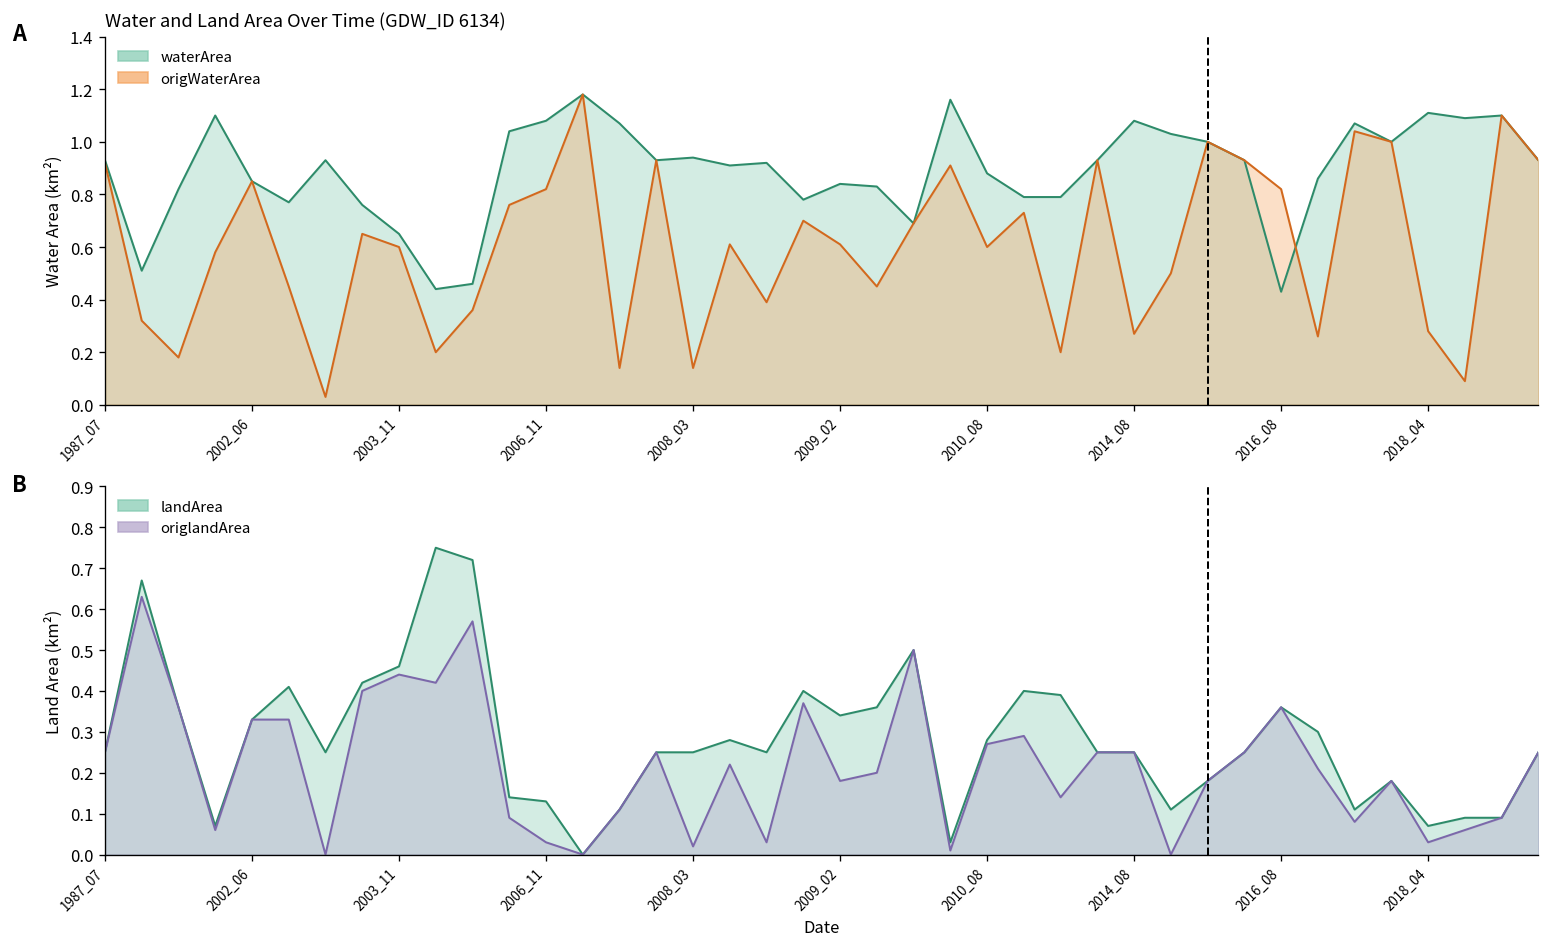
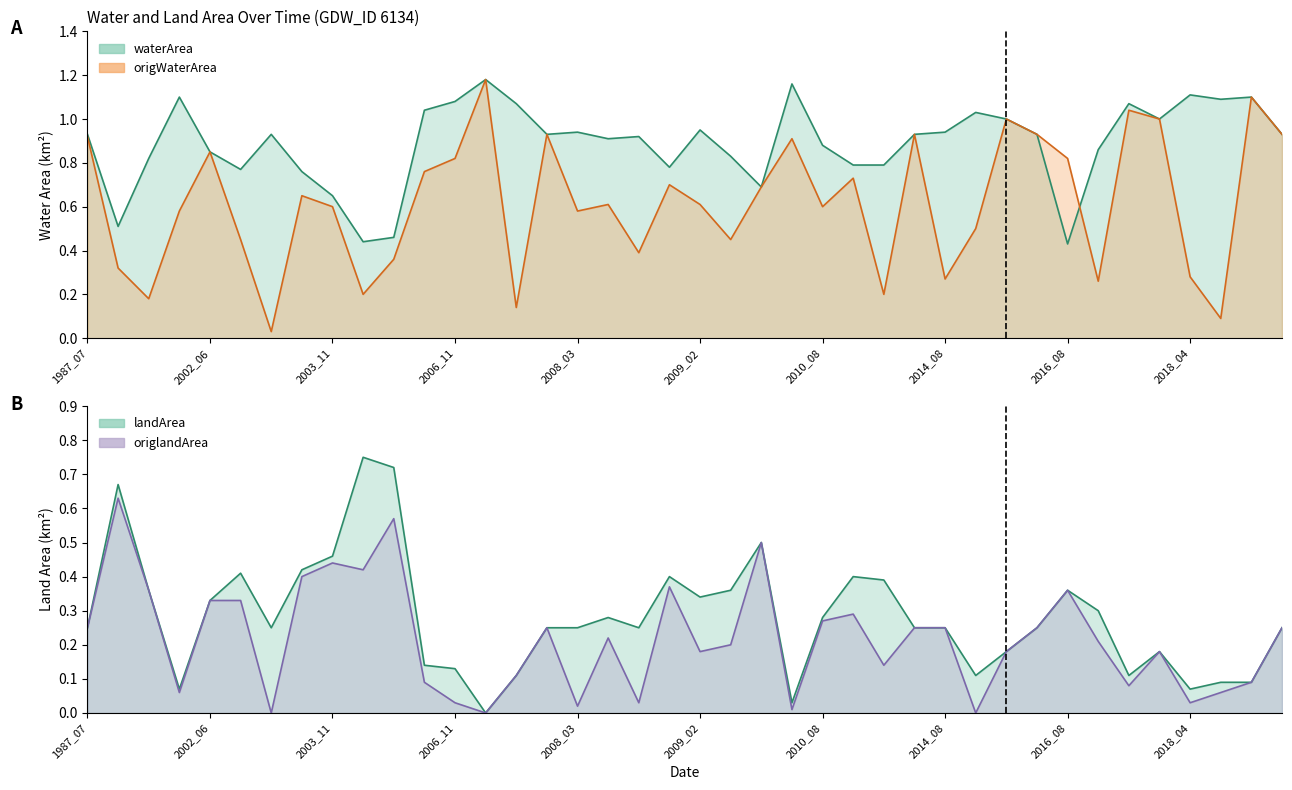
  {
    "Water and Land Area Over Time (GDW_ID 6134)": {
      "waterArea": {
        "2003_11": 0.65,
        "2006_11": 1.08,
        "2008_03": 0.94,
-       "2009_02": 0.84,
+       "2009_02": 0.95,
        "2010_08": 0.88,
-       "2014_08": 1.08,
+       "2014_08": 0.94,
        "2016_08": 0.43,
        "2018_04": 1.11
      },
      "origWaterArea": {
        "2003_11": 0.60,
        "2006_11": 0.82,
-       "2008_03": 0.14,
+       "2008_03": 0.58,
        "2009_02": 0.61,
        "2010_08": 0.60,
        "2014_08": 0.27,
        "2016_08": 0.82,
        "2018_04": 0.28
      }
    }
  }
